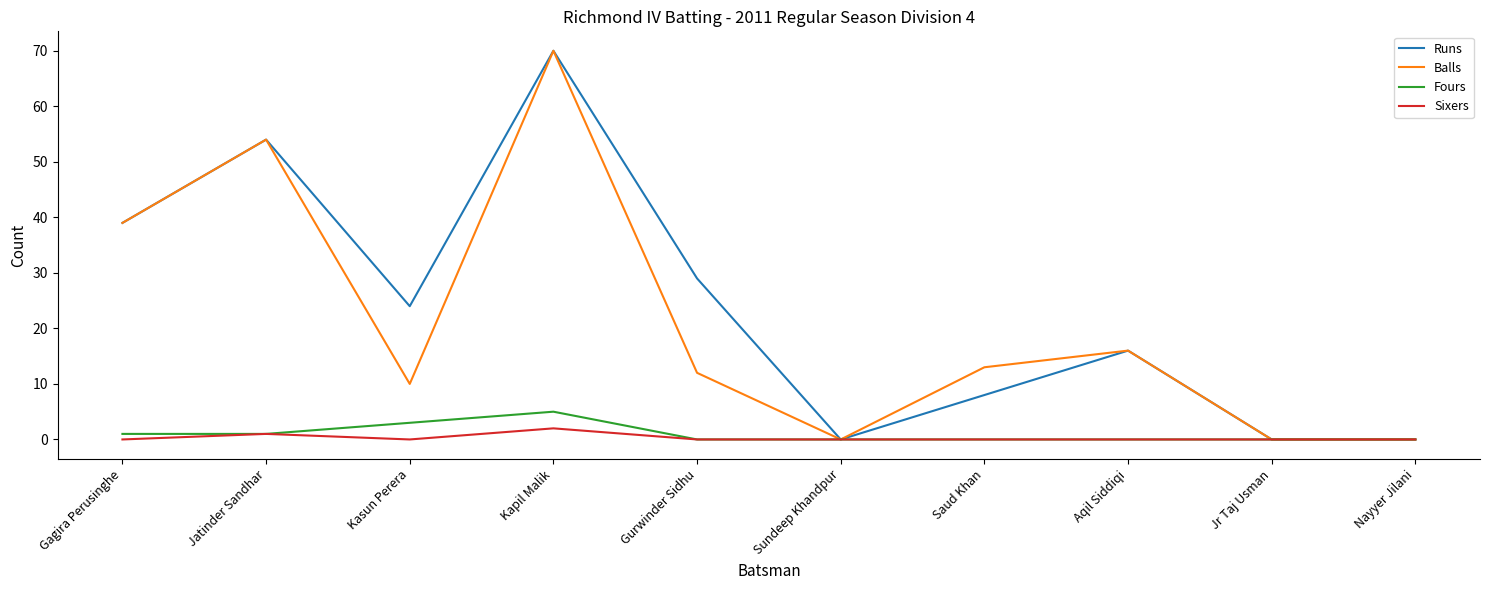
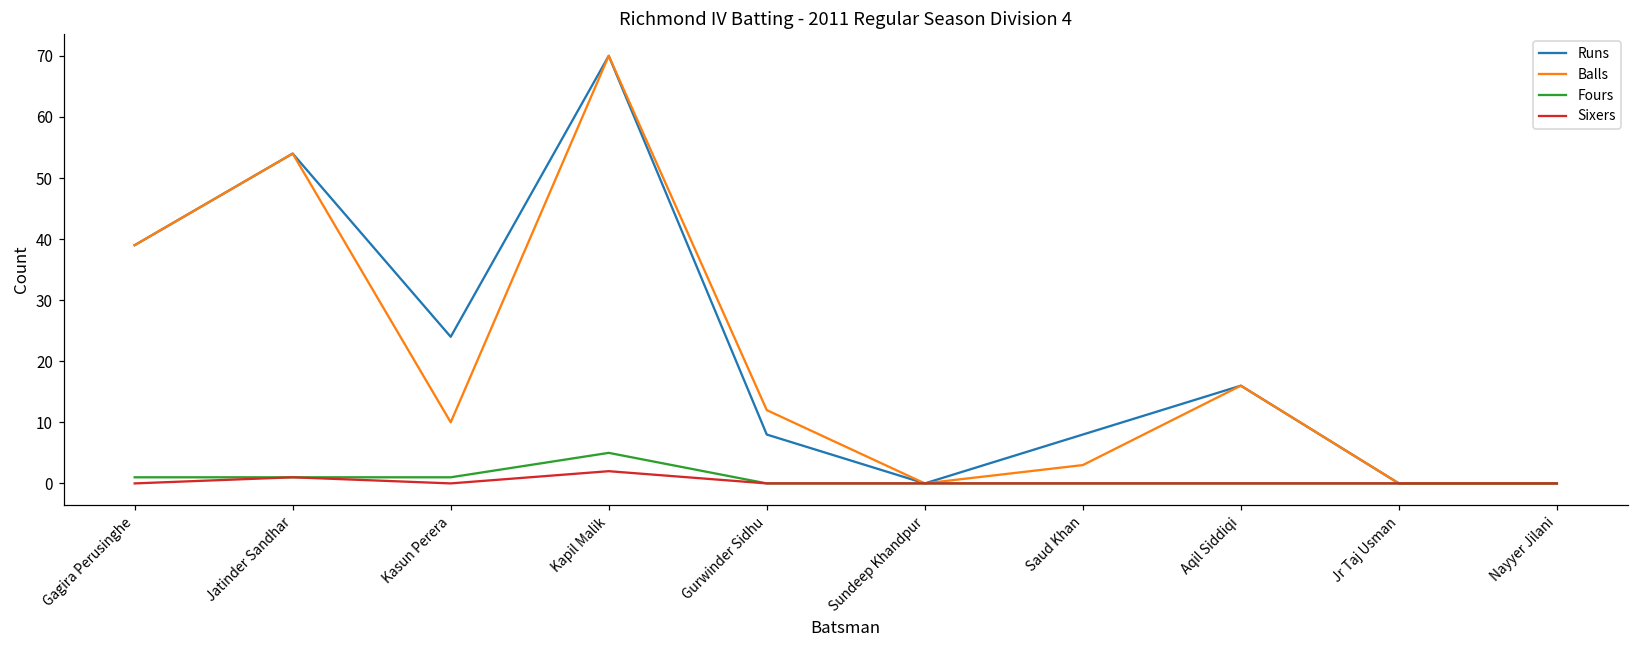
  {
    "Runs": {
      "Kasun Perera": 24,
-     "Gurwinder Sidhu": 29,
+     "Gurwinder Sidhu": 8,
      "Saud Khan": 8
    },
    "Balls": {
      "Kasun Perera": 10,
      "Gurwinder Sidhu": 12,
-     "Saud Khan": 13
+     "Saud Khan": 3
    },
    "Fours": {
      "Gagira Perusinghe": 1,
-     "Kasun Perera": 3,
+     "Kasun Perera": 1,
      "Kapil Malik": 5
    },
    "Sixers": {
      "Gagira Perusinghe": 0,
      "Kasun Perera": 0,
      "Kapil Malik": 2
    }
  }
